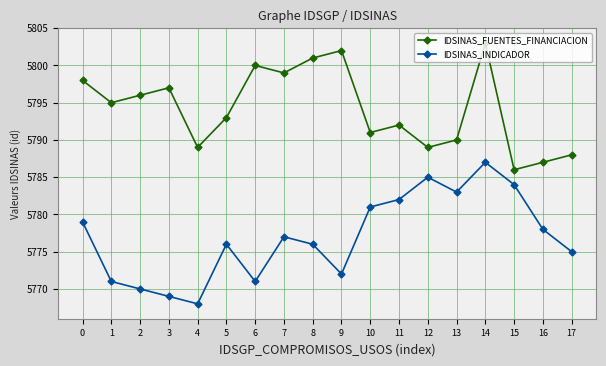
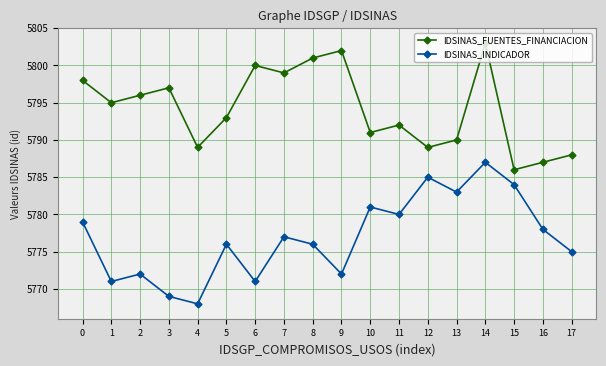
  {
    "IDSINAS_FUENTES_FINANCIACION": {
      "0": 5798,
      "1": 5795,
      "2": 5796,
      "3": 5797,
      "4": 5789,
      "5": 5793,
      "6": 5800,
      "7": 5799,
      "8": 5801,
      "9": 5802,
      "10": 5791,
      "11": 5792,
      "12": 5789,
      "13": 5790,
      "15": 5786,
      "16": 5787,
      "17": 5788
    },
    "IDSINAS_INDICADOR": {
      "0": 5779,
      "1": 5771,
-     "2": 5770,
+     "2": 5772,
      "3": 5769,
      "4": 5768,
      "5": 5776,
      "6": 5771,
      "7": 5777,
      "8": 5776,
      "9": 5772,
      "10": 5781,
-     "11": 5782,
+     "11": 5780,
      "12": 5785,
      "13": 5783,
      "14": 5787,
      "15": 5784,
      "16": 5778,
      "17": 5775
    }
  }
